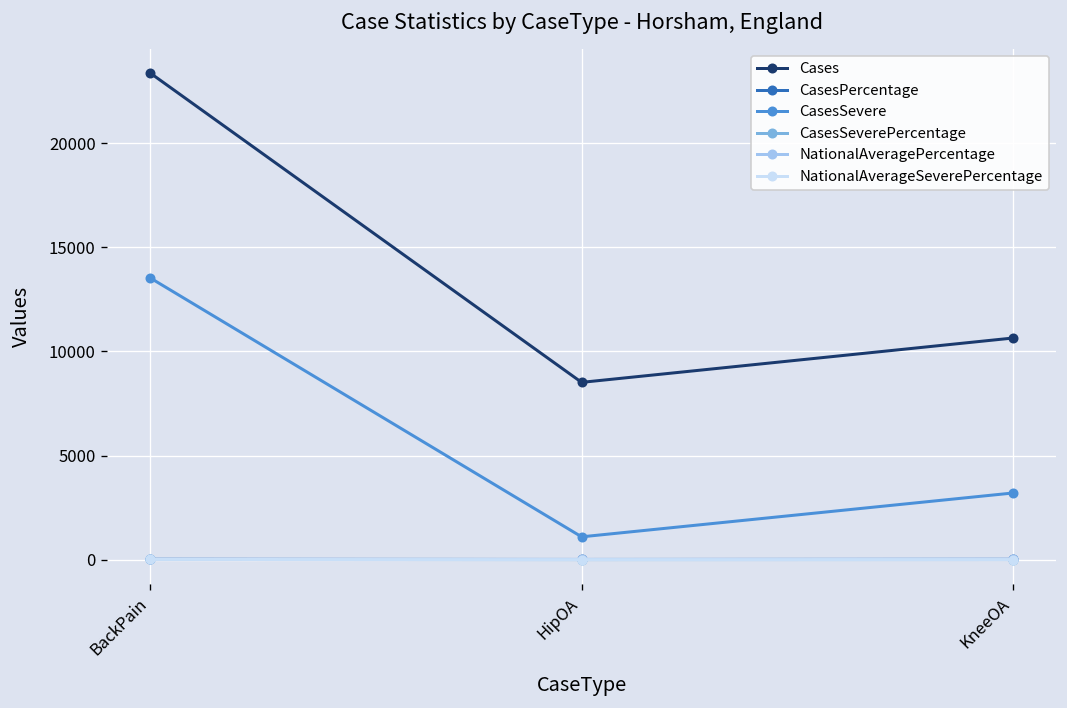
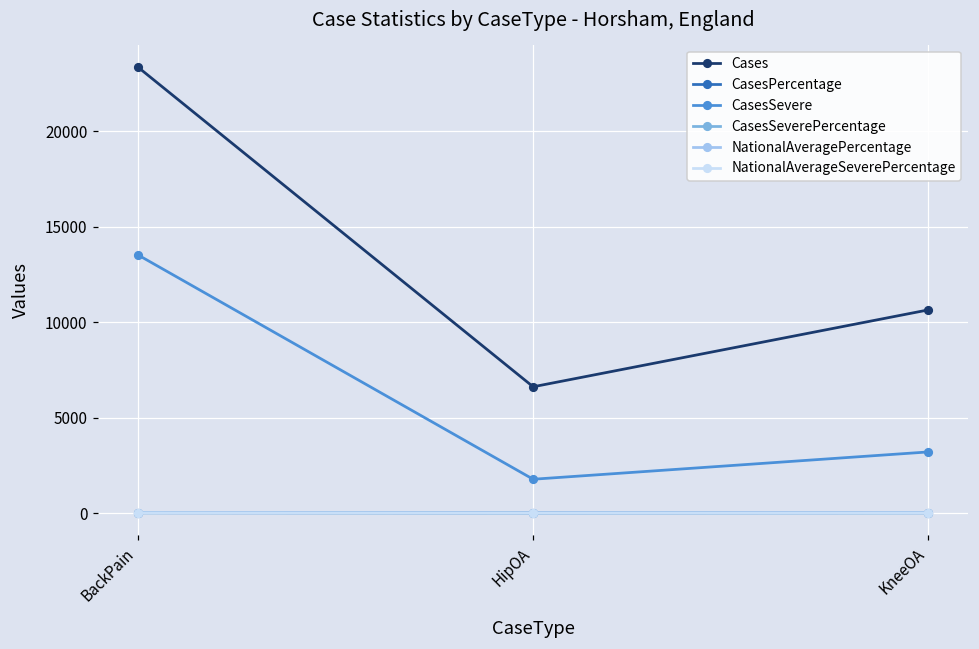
  {
    "Cases": {
      "BackPain": 23400,
-     "HipOA": 8500,
+     "HipOA": 6600,
      "KneeOA": 10600
    },
    "NationalAverageSeverePercentage": {
      "BackPain": 0,
      "HipOA": 0,
      "KneeOA": 0
    },
    "CasesSevere": {
      "BackPain": 13500,
-     "HipOA": 1100,
+     "HipOA": 1800,
      "KneeOA": 3200
    }
  }
